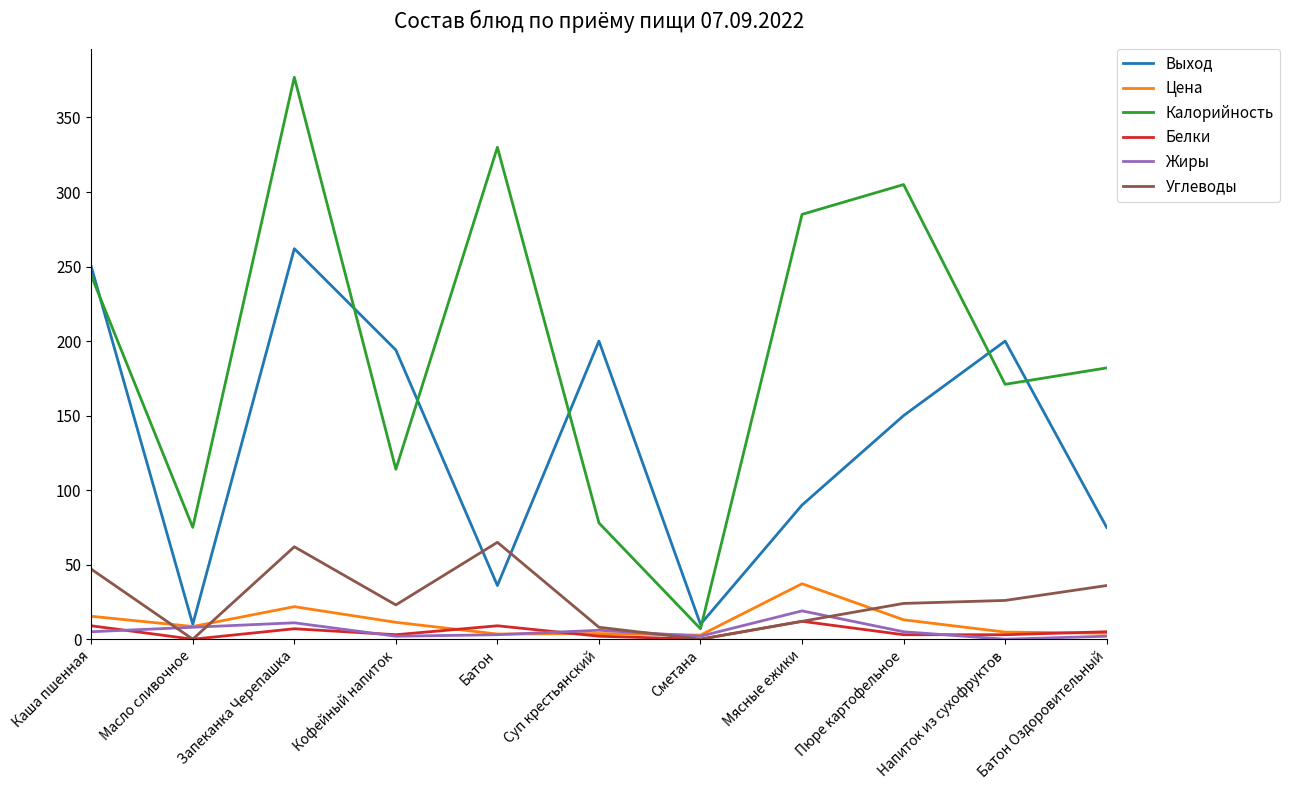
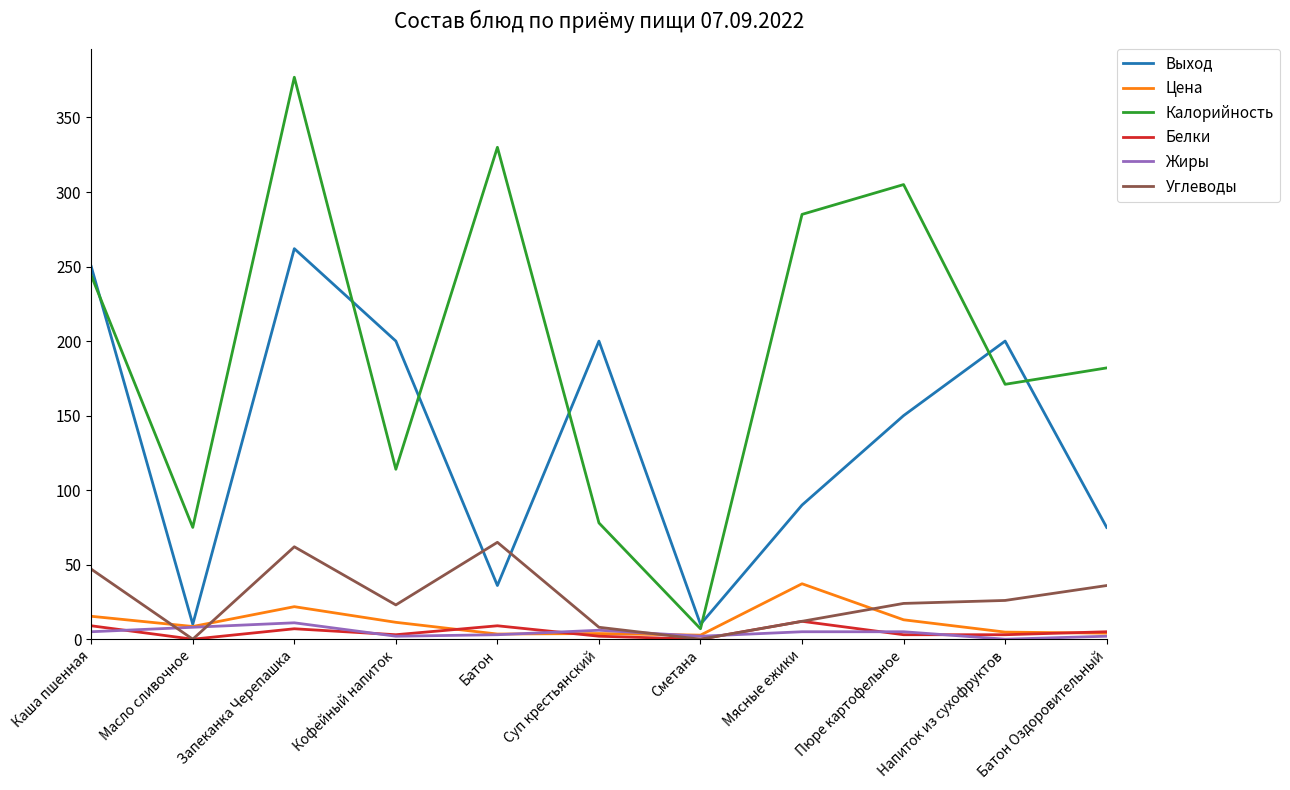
  {
    "Выход": {
      "Каша пшенная": 250,
      "Запеканка Черепашка": 262,
-     "Кофейный напиток": 194,
+     "Кофейный напиток": 200,
      "Батон": 36,
      "Суп крестьянский": 200,
      "Сметана": 10,
      "Мясные ежики": 90,
      "Пюре картофельное": 150,
      "Напиток из сухофруктов": 200,
      "Батон Оздоровительный": 75
    },
    "Цена": {
      "Каша пшенная": 15,
      "Запеканка Черепашка": 22,
      "Кофейный напиток": 11,
      "Суп крестьянский": 4,
      "Мясные ежики": 37,
      "Пюре картофельное": 13,
      "Напиток из сухофруктов": 5
    },
    "Калорийность": {
      "Каша пшенная": 244,
      "Масло сливочное": 75,
      "Запеканка Черепашка": 377,
      "Кофейный напиток": 114,
      "Батон": 330,
      "Суп крестьянский": 78,
      "Сметана": 7,
      "Мясные ежики": 285,
      "Пюре картофельное": 305,
      "Напиток из сухофруктов": 171,
      "Батон Оздоровительный": 182
    },
    "Белки": {
      "Каша пшенная": 9,
      "Запеканка Черепашка": 7,
      "Батон": 9,
      "Суп крестьянский": 2,
      "Пюре картофельное": 3,
      "Напиток из сухофруктов": 3
    },
    "Жиры": {
      "Каша пшенная": 5,
      "Запеканка Черепашка": 11,
      "Суп крестьянский": 6,
-     "Мясные ежики": 19,
+     "Мясные ежики": 5,
      "Пюре картофельное": 5,
      "Напиток из сухофруктов": 0,
      "Батон Оздоровительный": 2
    },
    "Углеводы": {
      "Каша пшенная": 47,
      "Запеканка Черепашка": 62,
      "Кофейный напиток": 23,
      "Батон": 65,
      "Суп крестьянский": 8,
      "Пюре картофельное": 24,
      "Напиток из сухофруктов": 26,
      "Батон Оздоровительный": 36
    }
  }
